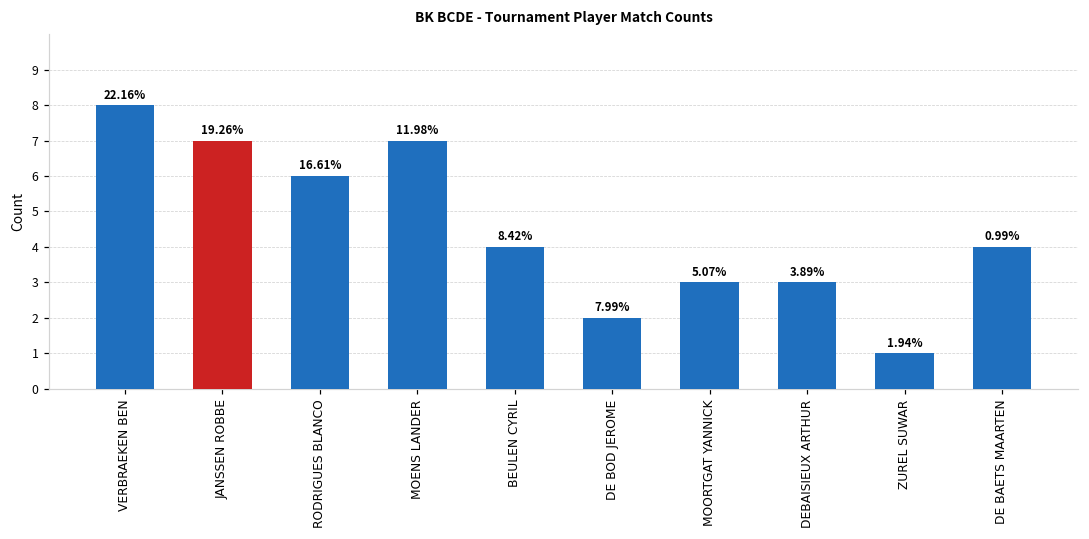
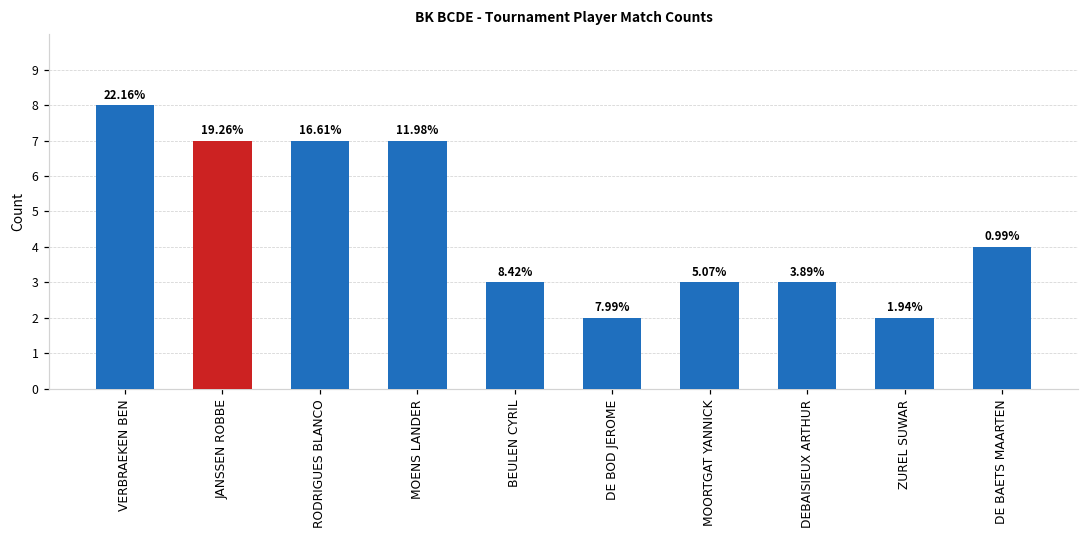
  {
-   "RODRIGUES BLANCO": 6,
-   "BEULEN CYRIL": 4,
-   "ZUREL SUWAR": 1
+   "RODRIGUES BLANCO": 7,
+   "BEULEN CYRIL": 3,
+   "ZUREL SUWAR": 2
  }
